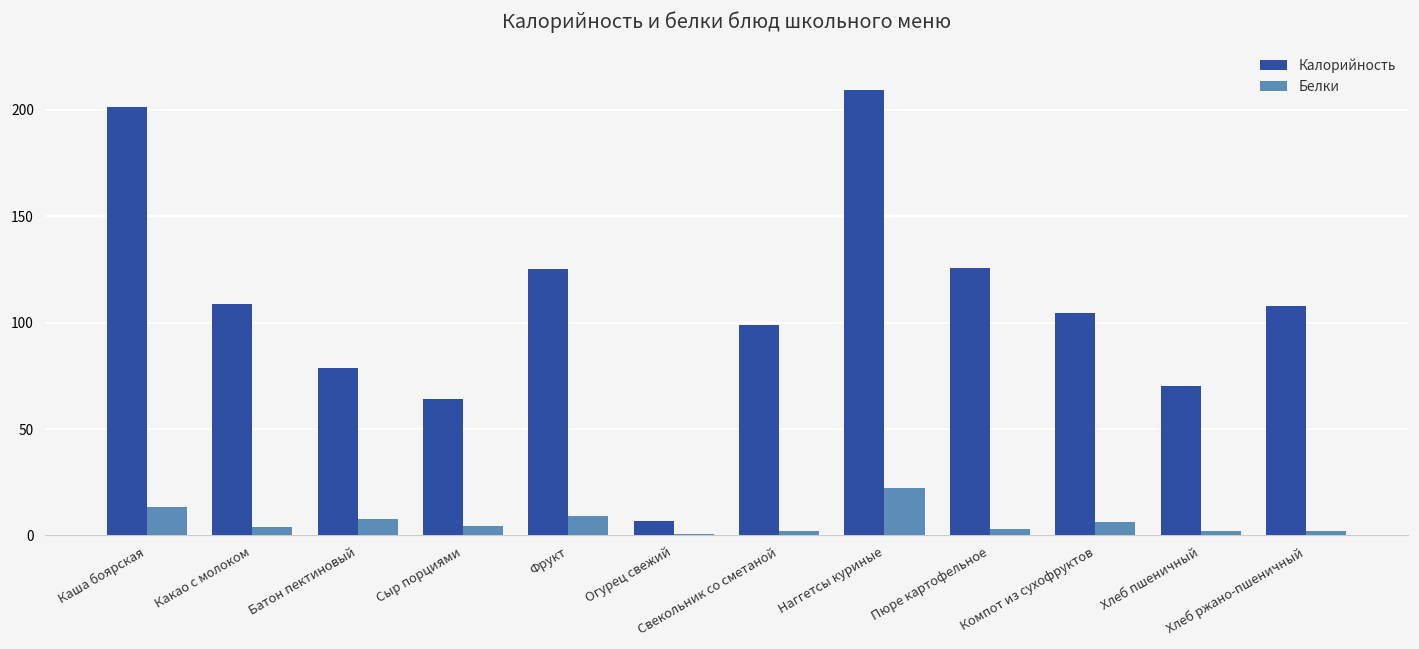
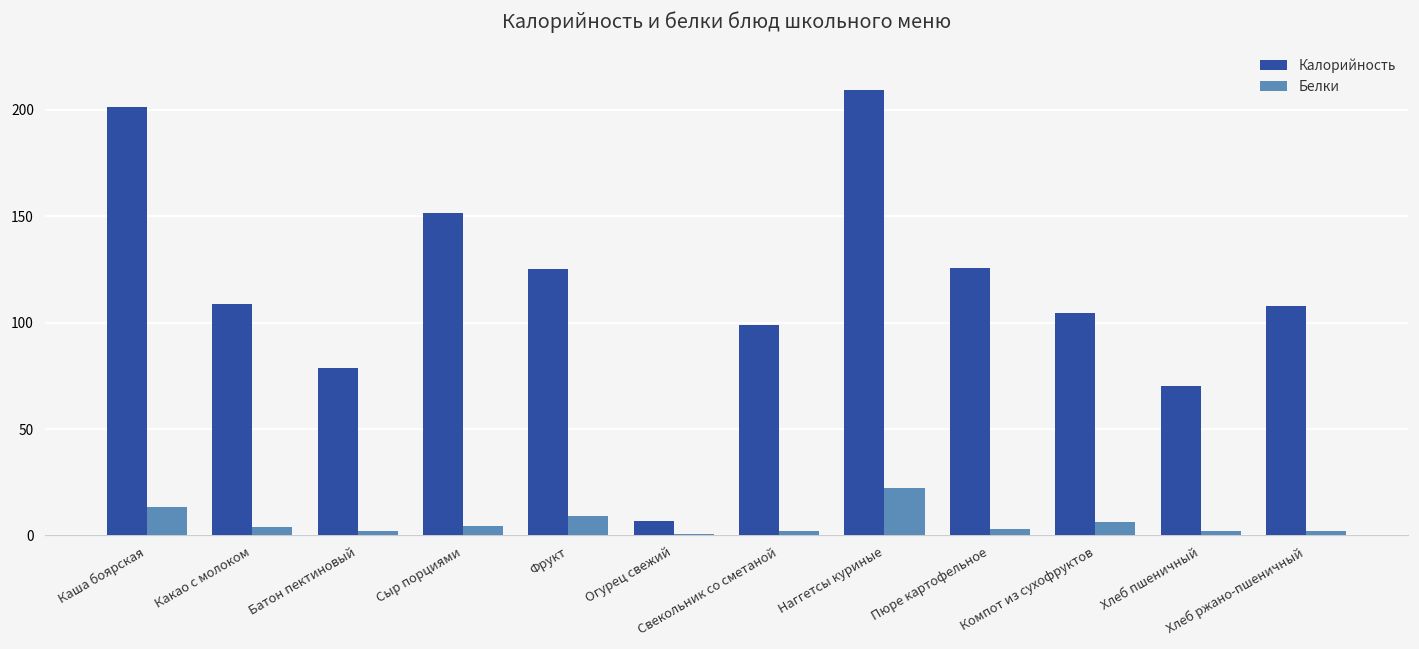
  {
    "Калорийность": {
      "Каша боярская": 201,
      "Какао с молоком": 109,
      "Батон пектиновый": 79,
-     "Сыр порциями": 64,
+     "Сыр порциями": 152,
      "Фрукт": 125,
      "Огурец свежий": 7,
      "Свекольник со сметаной": 99,
      "Наггетсы куриные": 210,
      "Пюре картофельное": 126,
      "Компот из сухофруктов": 104,
      "Хлеб пшеничный": 70,
      "Хлеб ржано-пшеничный": 108
    },
    "Белки": {
      "Каша боярская": 13,
      "Какао с молоком": 4,
-     "Батон пектиновый": 8,
+     "Батон пектиновый": 2,
      "Сыр порциями": 4,
      "Фрукт": 9,
      "Свекольник со сметаной": 2,
      "Наггетсы куриные": 22,
      "Пюре картофельное": 3,
      "Компот из сухофруктов": 6,
      "Хлеб пшеничный": 2,
      "Хлеб ржано-пшеничный": 2
    }
  }
